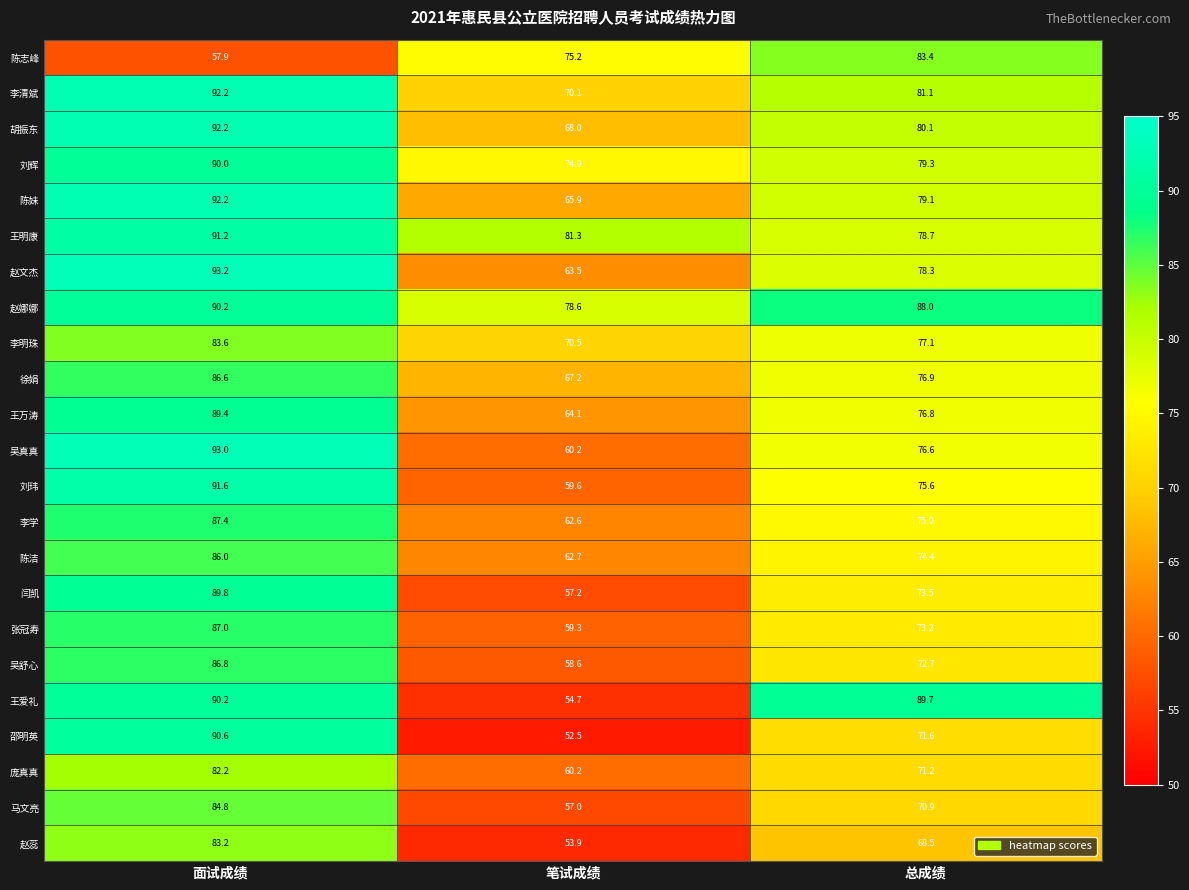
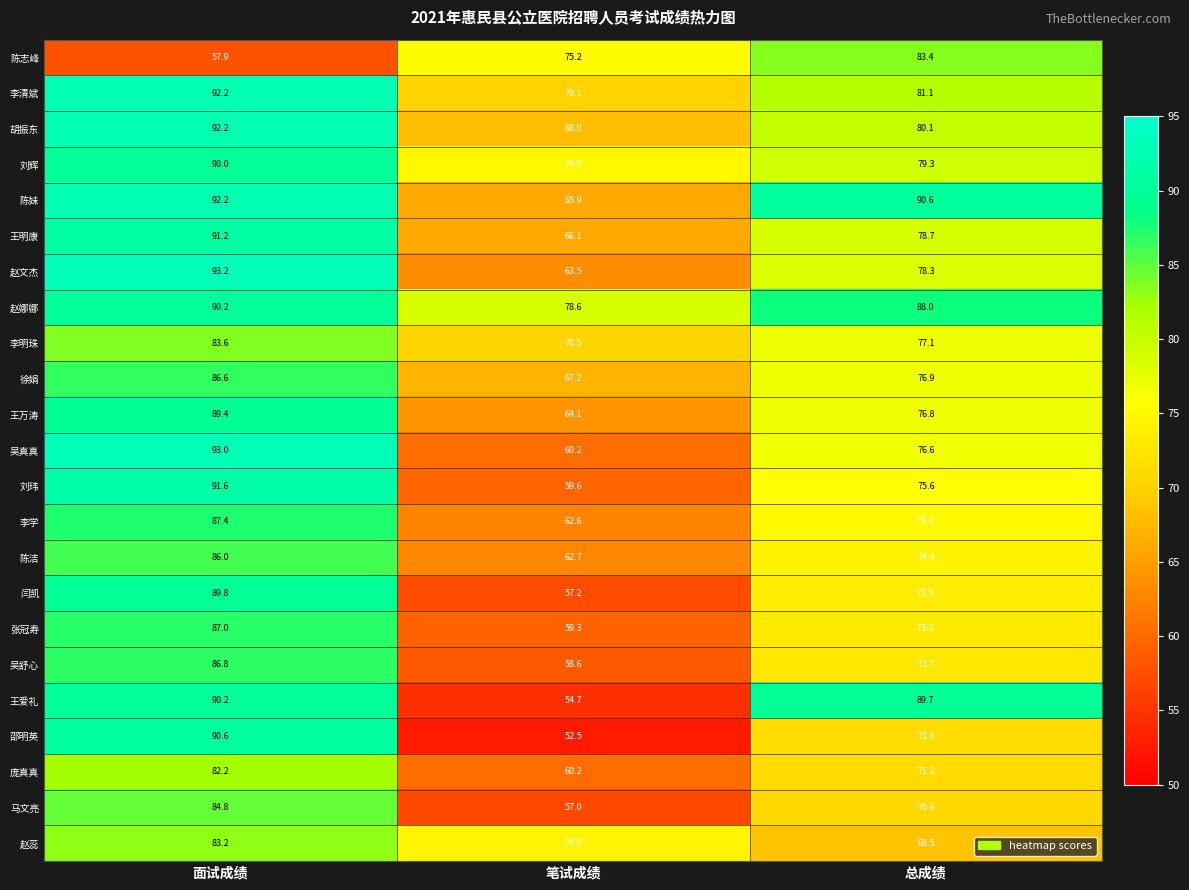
  {
    "陈志峰": {
      "面试成绩": 57.9,
      "笔试成绩": 75.2,
      "总成绩": 83.4
    },
    "李清斌": {
      "面试成绩": 92.2,
      "笔试成绩": 70.1,
      "总成绩": 81.1
    },
    "胡振东": {
      "面试成绩": 92.2,
      "笔试成绩": 68.0,
      "总成绩": 80.1
    },
    "刘辉": {
      "面试成绩": 90.0,
      "笔试成绩": 74.9,
      "总成绩": 79.3
    },
    "陈妹": {
      "面试成绩": 92.2,
      "笔试成绩": 65.9,
-     "总成绩": 79.1
+     "总成绩": 90.6
    },
    "王明康": {
      "面试成绩": 91.2,
-     "笔试成绩": 81.3,
+     "笔试成绩": 66.1,
      "总成绩": 78.7
    },
    "赵文杰": {
      "面试成绩": 93.2,
      "笔试成绩": 63.5,
      "总成绩": 78.3
    },
    "赵娜娜": {
      "面试成绩": 90.2,
      "笔试成绩": 78.6,
      "总成绩": 88.0
    },
    "李明珠": {
      "面试成绩": 83.6,
      "笔试成绩": 70.5,
      "总成绩": 77.1
    },
    "徐娟": {
      "面试成绩": 86.6,
      "笔试成绩": 67.2,
      "总成绩": 76.9
    },
    "王万涛": {
      "面试成绩": 89.4,
      "笔试成绩": 64.1,
      "总成绩": 76.8
    },
    "吴真真": {
      "面试成绩": 93.0,
      "笔试成绩": 60.2,
      "总成绩": 76.6
    },
    "刘玮": {
      "面试成绩": 91.6,
      "笔试成绩": 59.6,
      "总成绩": 75.6
    },
    "李学": {
      "面试成绩": 87.4,
      "笔试成绩": 62.6,
      "总成绩": 75.0
    },
    "陈洁": {
      "面试成绩": 86.0,
      "笔试成绩": 62.7,
      "总成绩": 74.4
    },
    "闫凯": {
      "面试成绩": 89.8,
      "笔试成绩": 57.2,
      "总成绩": 73.5
    },
    "张冠寿": {
      "面试成绩": 87.0,
      "笔试成绩": 59.3,
      "总成绩": 73.2
    },
    "吴舒心": {
      "面试成绩": 86.8,
      "笔试成绩": 58.6,
      "总成绩": 72.7
    },
    "王爱礼": {
      "面试成绩": 90.2,
      "笔试成绩": 54.7,
      "总成绩": 89.7
    },
    "邵明英": {
      "面试成绩": 90.6,
      "笔试成绩": 52.5,
      "总成绩": 71.6
    },
    "庞真真": {
      "面试成绩": 82.2,
      "笔试成绩": 60.2,
      "总成绩": 71.2
    },
    "马文亮": {
      "面试成绩": 84.8,
      "笔试成绩": 57.0,
      "总成绩": 70.9
    },
    "赵蕊": {
      "面试成绩": 83.2,
-     "笔试成绩": 53.9,
+     "笔试成绩": 74.5,
      "总成绩": 68.5
    }
  }
